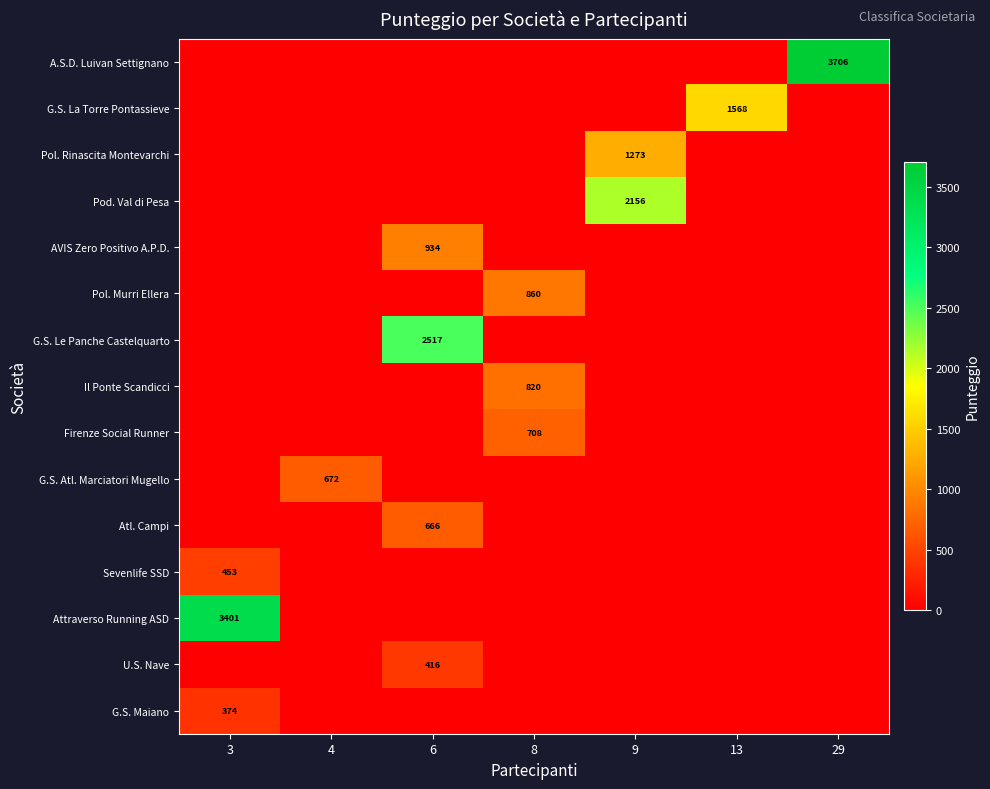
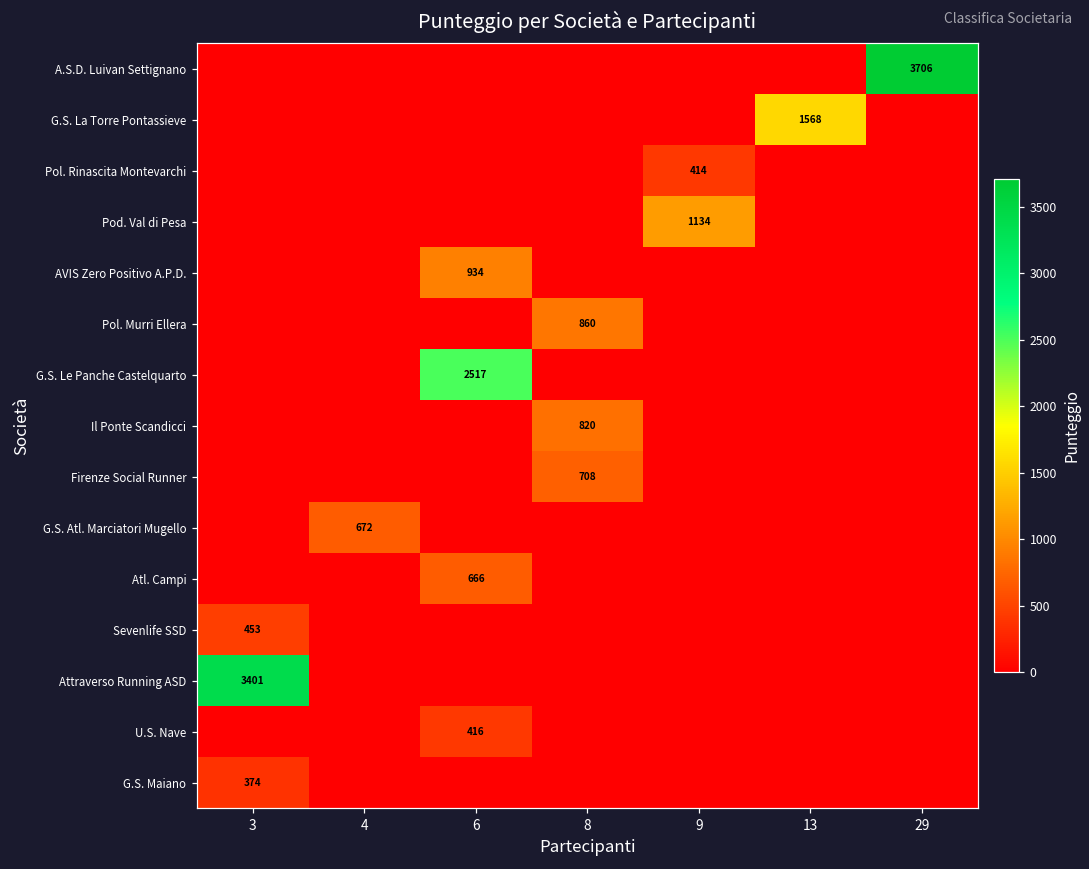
  {
    "A.S.D. Luivan Settignano": {
      "29": 3706
    },
    "G.S. La Torre Pontassieve": {
      "13": 1568
    },
    "Pol. Rinascita Montevarchi": {
-     "9": 1273
+     "9": 414
    },
    "Pod. Val di Pesa": {
-     "9": 2156
+     "9": 1134
    },
    "AVIS Zero Positivo A.P.D.": {
      "6": 934
    },
    "Pol. Murri Ellera": {
      "8": 860
    },
    "G.S. Le Panche Castelquarto": {
      "6": 2517
    },
    "Il Ponte Scandicci": {
      "8": 820
    },
    "Firenze Social Runner": {
      "8": 708
    },
    "G.S. Atl. Marciatori Mugello": {
      "4": 672
    },
    "Atl. Campi": {
      "6": 666
    },
    "Sevenlife SSD": {
      "3": 453
    },
    "Attraverso Running ASD": {
      "3": 3401
    },
    "U.S. Nave": {
      "6": 416
    },
    "G.S. Maiano": {
      "3": 374
    }
  }
